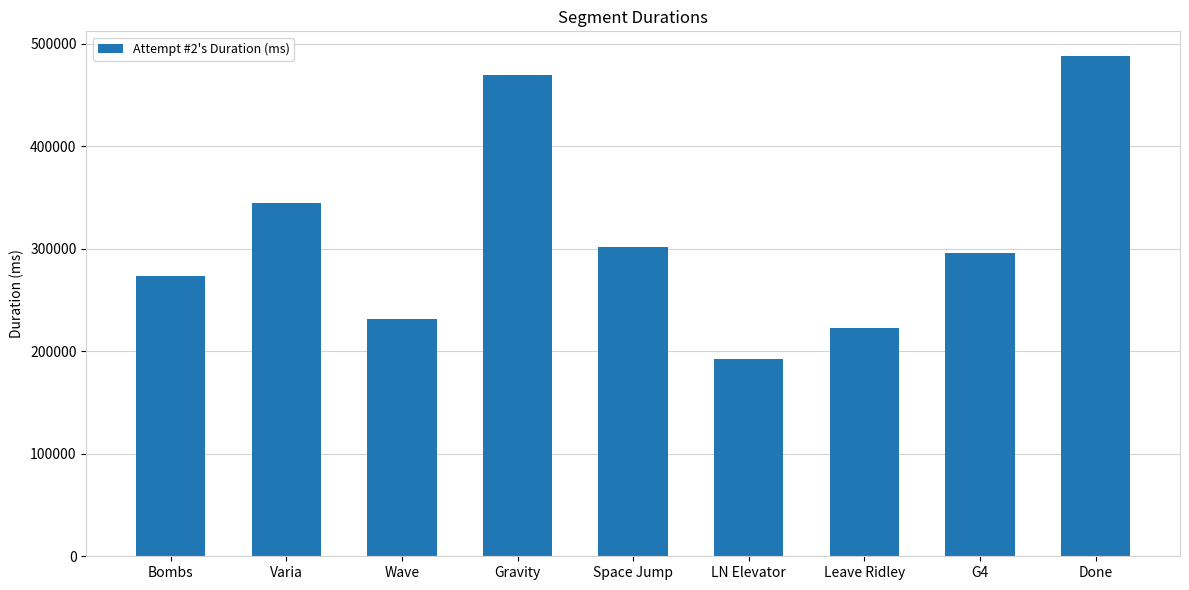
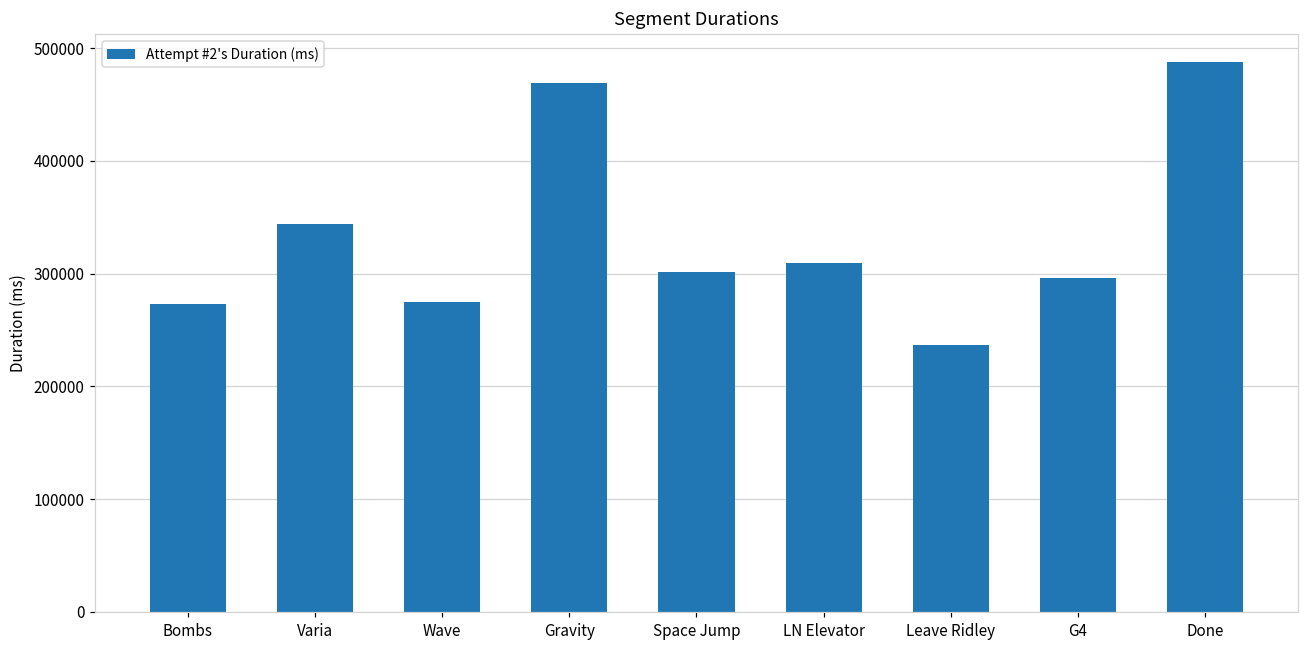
  {
    "Bombs": 273000,
    "Varia": 344000,
-   "Wave": 231000,
+   "Wave": 275000,
    "Gravity": 469000,
    "Space Jump": 302000,
-   "LN Elevator": 192000,
-   "Leave Ridley": 222000,
+   "LN Elevator": 310000,
+   "Leave Ridley": 237000,
    "G4": 296000,
    "Done": 488000
  }
